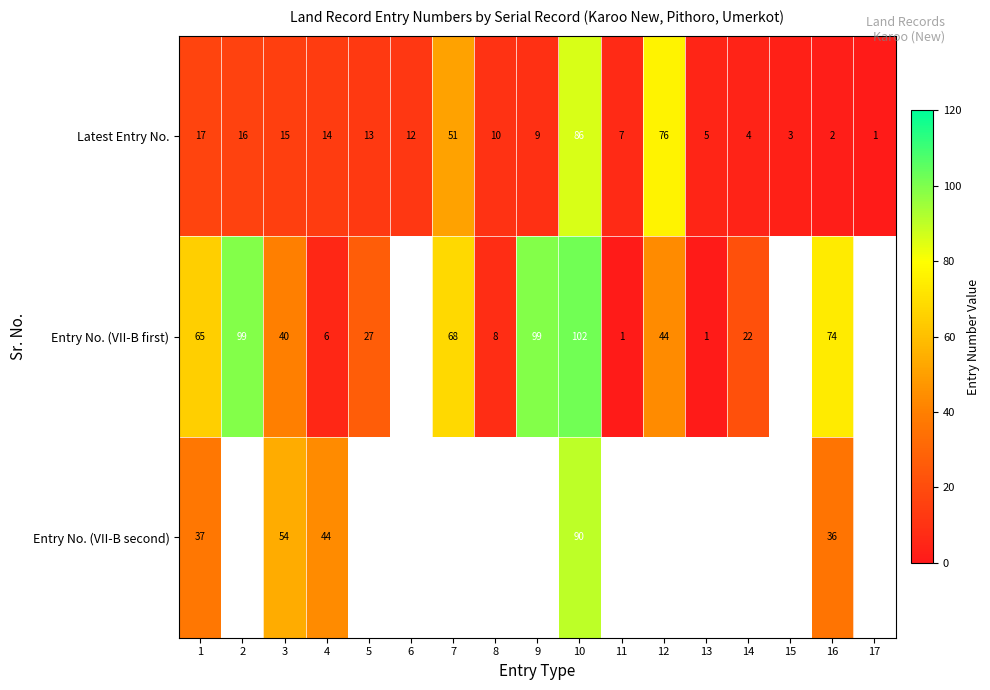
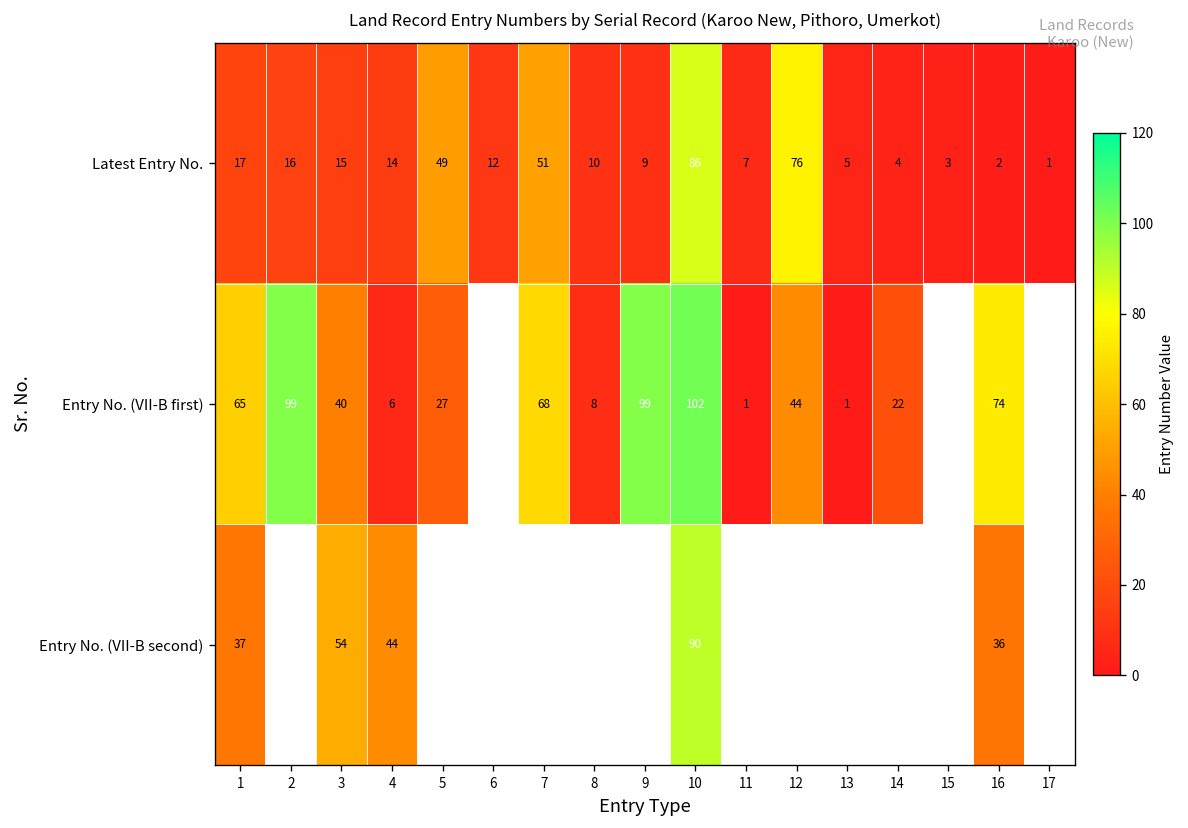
  {
    "Latest Entry No.": {
      "1": 17,
      "2": 16,
      "3": 15,
      "4": 14,
-     "5": 13,
+     "5": 49,
      "6": 12,
      "7": 51,
      "8": 10,
      "9": 9,
      "10": 86,
      "11": 7,
      "12": 76,
      "13": 5,
      "14": 4,
      "15": 3,
      "16": 2,
      "17": 1
    },
    "Entry No. (VII-B first)": {
      "1": 65,
      "2": 99,
      "3": 40,
      "4": 6,
      "5": 27,
      "7": 68,
      "8": 8,
      "9": 99,
      "10": 102,
      "11": 1,
      "12": 44,
      "13": 1,
      "14": 22,
      "16": 74
    },
    "Entry No. (VII-B second)": {
      "1": 37,
      "3": 54,
      "4": 44,
      "10": 90,
      "16": 36
    }
  }
